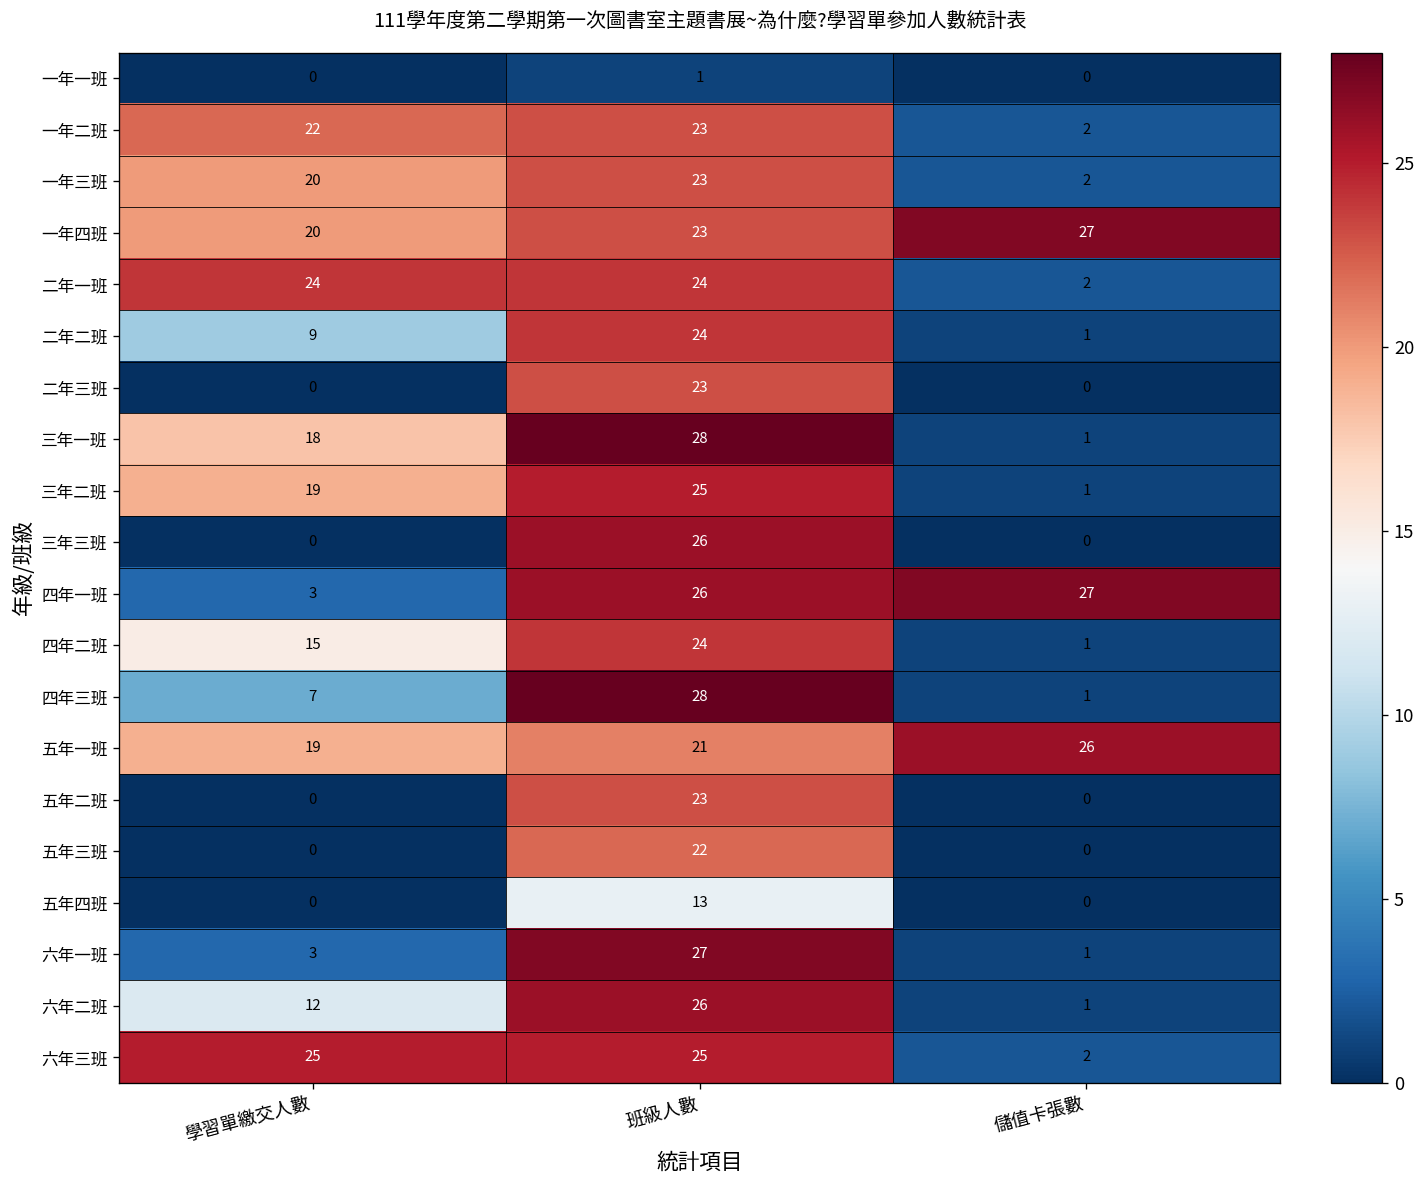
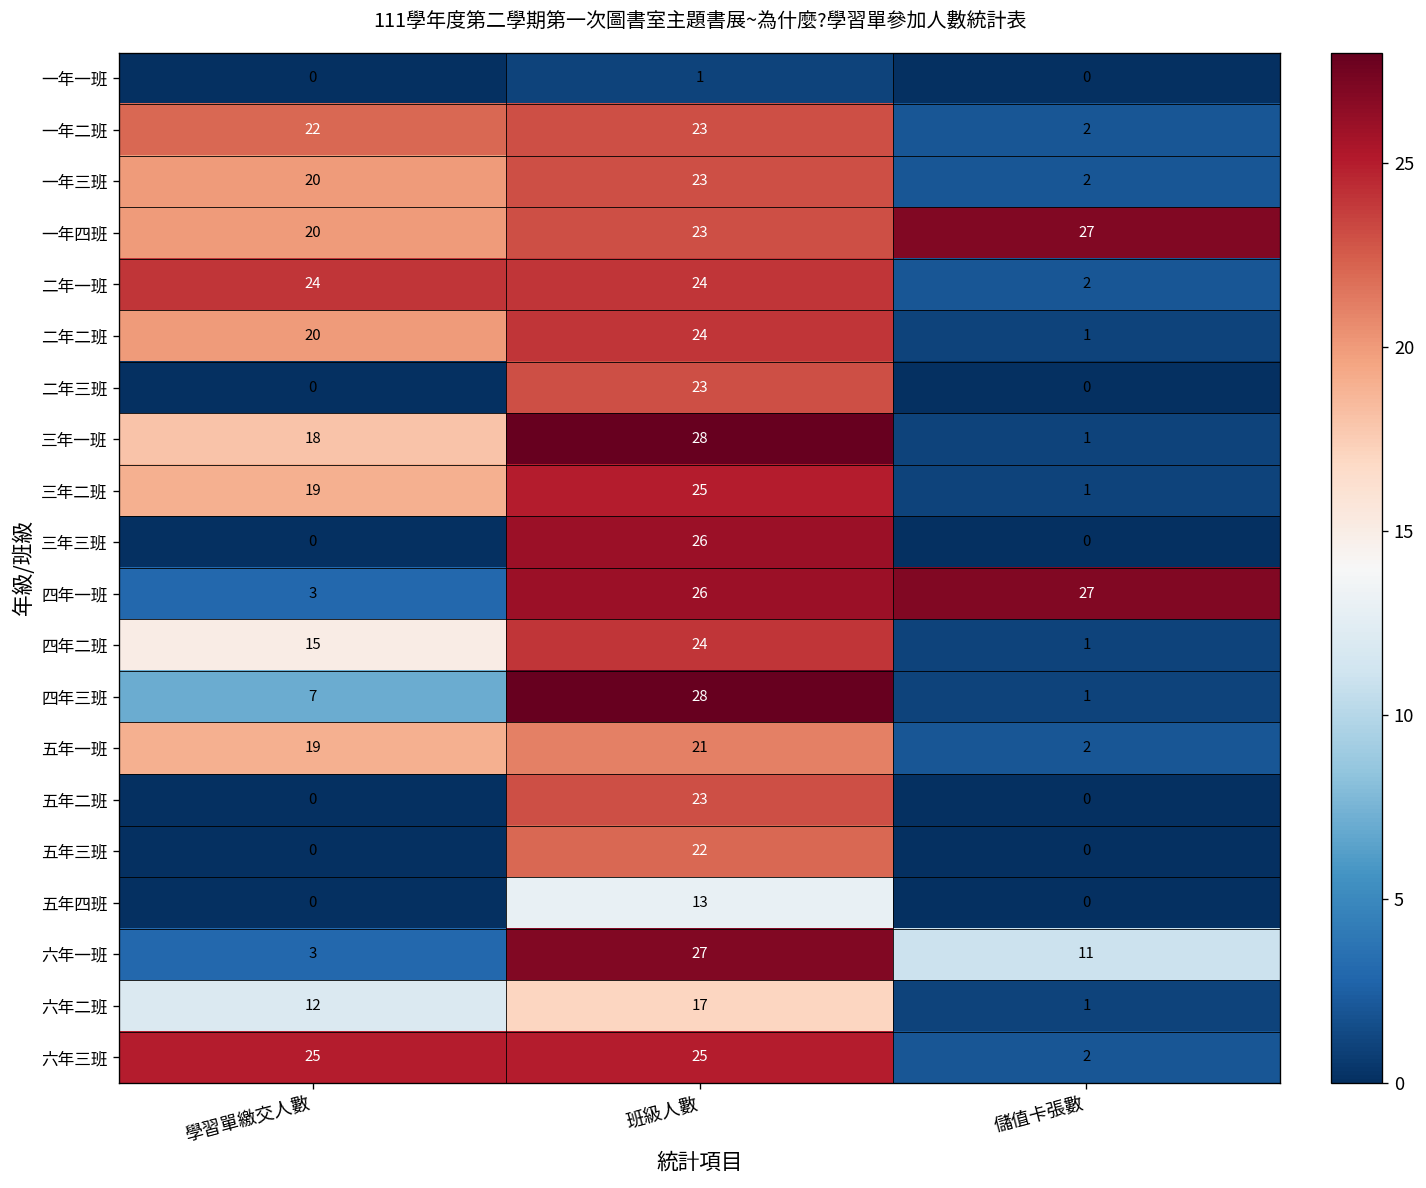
  {
    "一年一班": {
      "學習單繳交人數": 0,
      "班級人數": 1,
      "儲值卡張數": 0
    },
    "一年二班": {
      "學習單繳交人數": 22,
      "班級人數": 23,
      "儲值卡張數": 2
    },
    "一年三班": {
      "學習單繳交人數": 20,
      "班級人數": 23,
      "儲值卡張數": 2
    },
    "一年四班": {
      "學習單繳交人數": 20,
      "班級人數": 23,
      "儲值卡張數": 27
    },
    "二年一班": {
      "學習單繳交人數": 24,
      "班級人數": 24,
      "儲值卡張數": 2
    },
    "二年二班": {
-     "學習單繳交人數": 9,
+     "學習單繳交人數": 20,
      "班級人數": 24,
      "儲值卡張數": 1
    },
    "二年三班": {
      "學習單繳交人數": 0,
      "班級人數": 23,
      "儲值卡張數": 0
    },
    "三年一班": {
      "學習單繳交人數": 18,
      "班級人數": 28,
      "儲值卡張數": 1
    },
    "三年二班": {
      "學習單繳交人數": 19,
      "班級人數": 25,
      "儲值卡張數": 1
    },
    "三年三班": {
      "學習單繳交人數": 0,
      "班級人數": 26,
      "儲值卡張數": 0
    },
    "四年一班": {
      "學習單繳交人數": 3,
      "班級人數": 26,
      "儲值卡張數": 27
    },
    "四年二班": {
      "學習單繳交人數": 15,
      "班級人數": 24,
      "儲值卡張數": 1
    },
    "四年三班": {
      "學習單繳交人數": 7,
      "班級人數": 28,
      "儲值卡張數": 1
    },
    "五年一班": {
      "學習單繳交人數": 19,
      "班級人數": 21,
-     "儲值卡張數": 26
+     "儲值卡張數": 2
    },
    "五年二班": {
      "學習單繳交人數": 0,
      "班級人數": 23,
      "儲值卡張數": 0
    },
    "五年三班": {
      "學習單繳交人數": 0,
      "班級人數": 22,
      "儲值卡張數": 0
    },
    "五年四班": {
      "學習單繳交人數": 0,
      "班級人數": 13,
      "儲值卡張數": 0
    },
    "六年一班": {
      "學習單繳交人數": 3,
      "班級人數": 27,
-     "儲值卡張數": 1
+     "儲值卡張數": 11
    },
    "六年二班": {
      "學習單繳交人數": 12,
-     "班級人數": 26,
+     "班級人數": 17,
      "儲值卡張數": 1
    },
    "六年三班": {
      "學習單繳交人數": 25,
      "班級人數": 25,
      "儲值卡張數": 2
    }
  }
